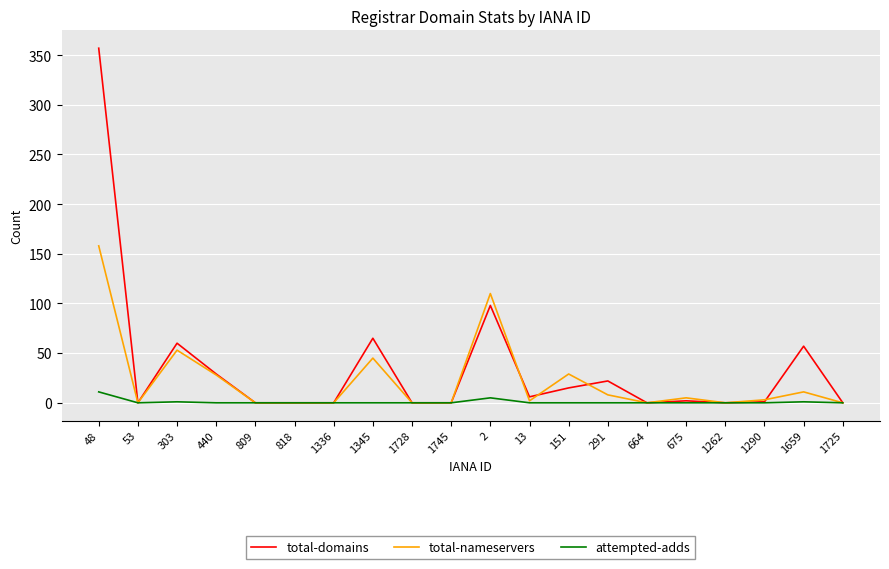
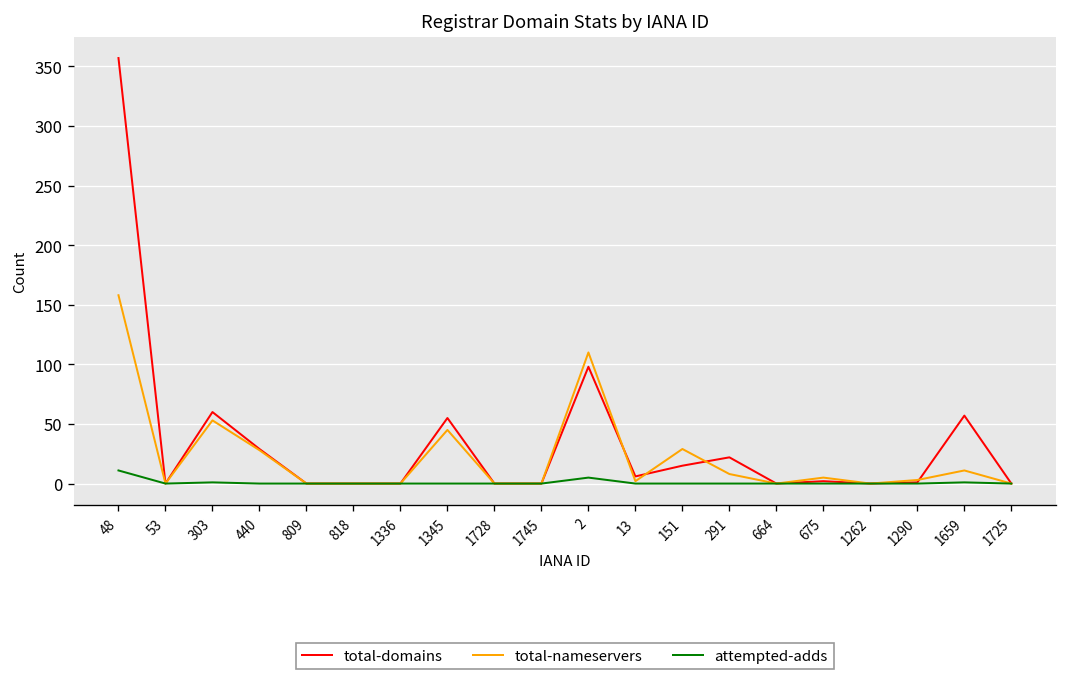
  {
    "total-domains": {
      "48": 360,
      "303": 60,
-     "1345": 70,
+     "1345": 60,
      "2": 100,
      "13": 10,
      "151": 20,
      "291": 20,
      "1659": 60
    },
    "total-nameservers": {
      "48": 160,
      "303": 50,
      "1345": 50,
      "2": 110,
      "151": 30,
      "291": 10,
      "675": 10,
      "1659": 10
    },
    "attempted-adds": {
      "48": 10,
      "303": 0,
      "440": 0,
      "1345": 0,
      "2": 10,
      "151": 0,
      "291": 0,
      "1659": 0
    }
  }
